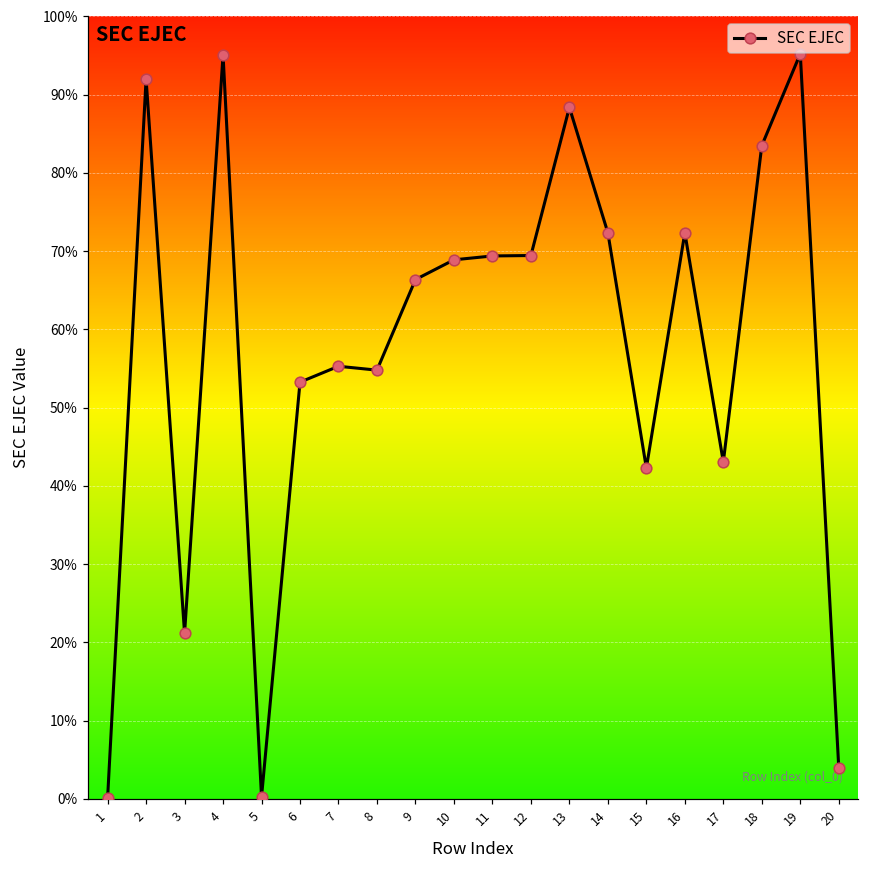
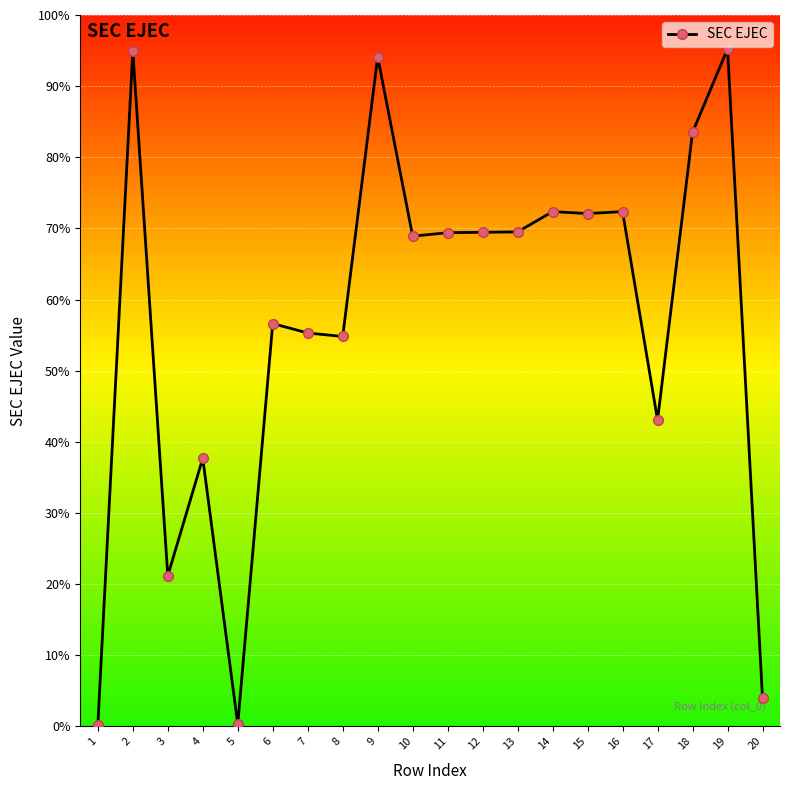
  {
    "1": "0%",
-   "2": "92%",
+   "2": "95%",
    "3": "21%",
-   "4": "95%",
+   "4": "38%",
    "5": "0%",
-   "6": "53%",
+   "6": "57%",
    "7": "55%",
    "8": "55%",
-   "9": "66%",
+   "9": "94%",
    "10": "69%",
    "11": "69%",
    "12": "69%",
-   "13": "88%",
+   "13": "70%",
    "14": "72%",
-   "15": "42%",
+   "15": "72%",
    "16": "72%",
    "17": "43%",
    "18": "83%",
    "19": "95%"
  }
